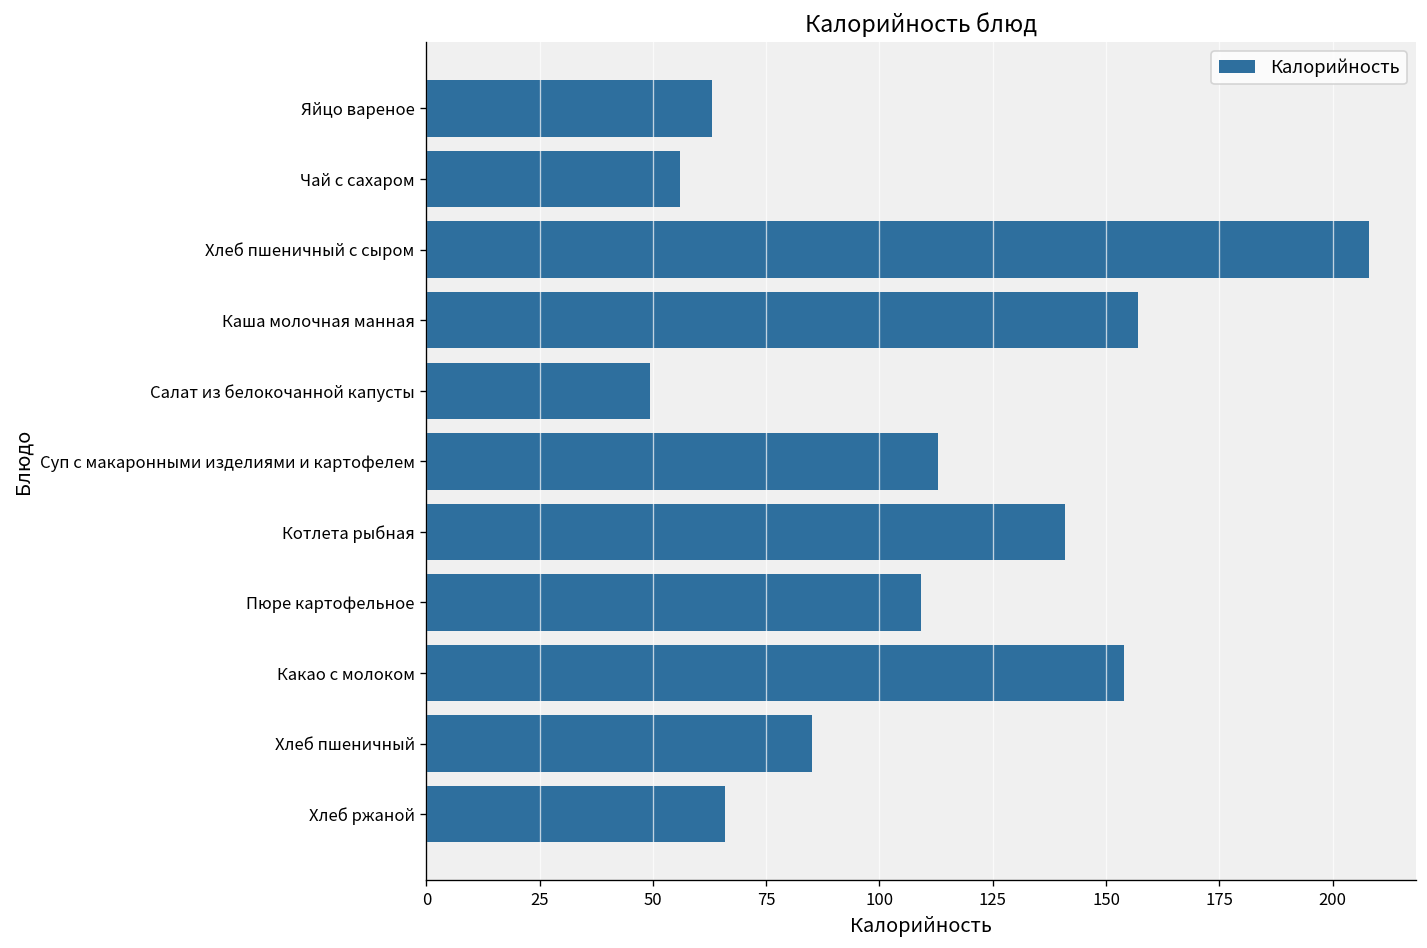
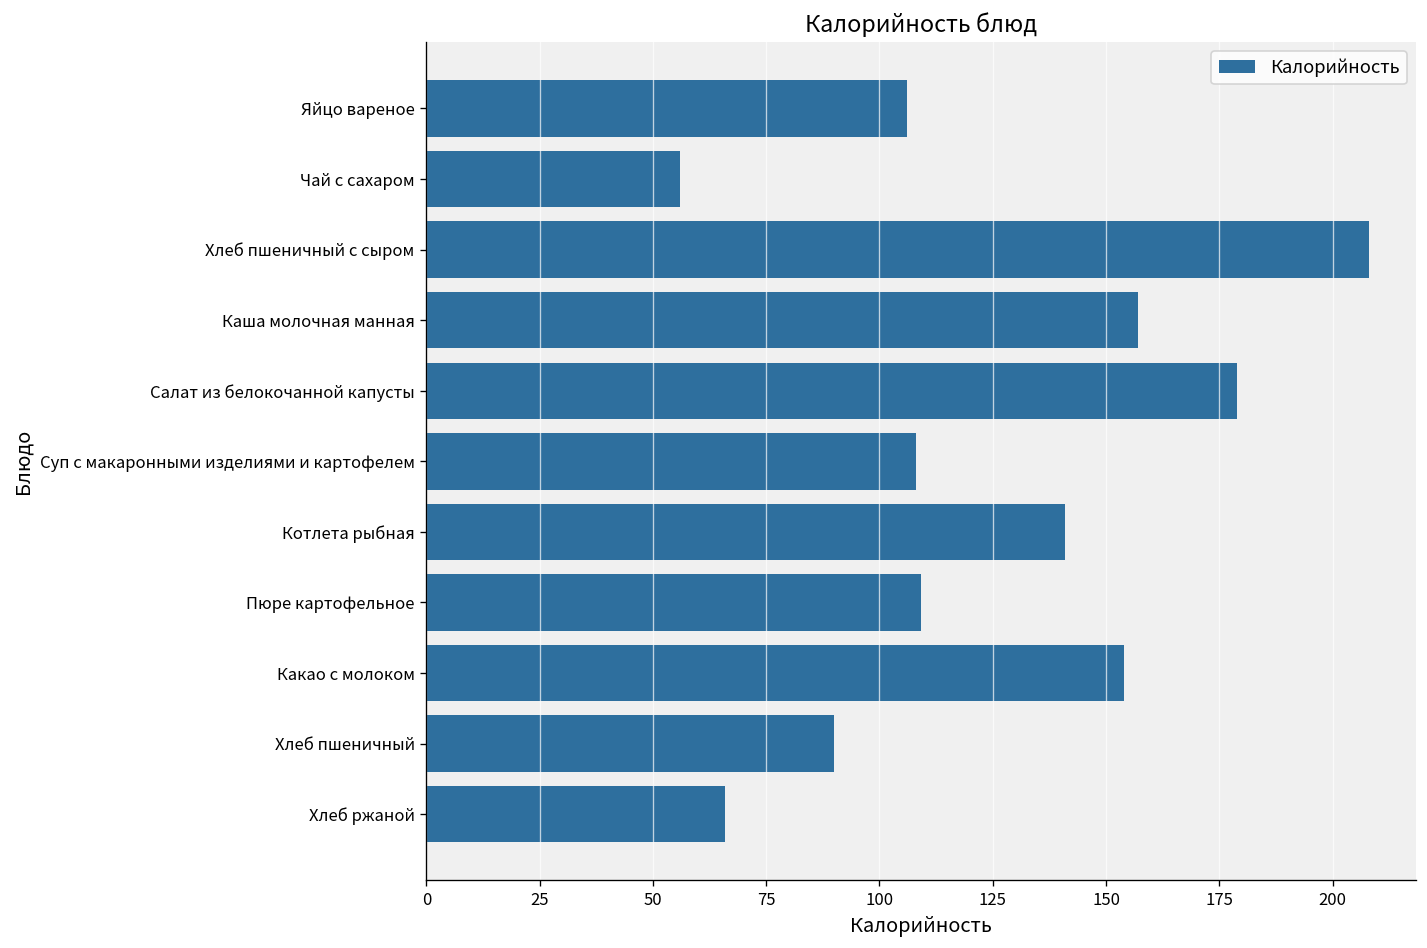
  {
-   "Яйцо вареное": 63,
+   "Яйцо вареное": 106,
    "Чай с сахаром": 56,
    "Хлеб пшеничный с сыром": 208,
    "Каша молочная манная": 157,
-   "Салат из белокочанной капусты": 49,
-   "Суп с макаронными изделиями и картофелем": 113,
+   "Салат из белокочанной капусты": 179,
+   "Суп с макаронными изделиями и картофелем": 108,
    "Котлета рыбная": 141,
    "Пюре картофельное": 109,
    "Какао с молоком": 154,
-   "Хлеб пшеничный": 85,
+   "Хлеб пшеничный": 90,
    "Хлеб ржаной": 66
  }
